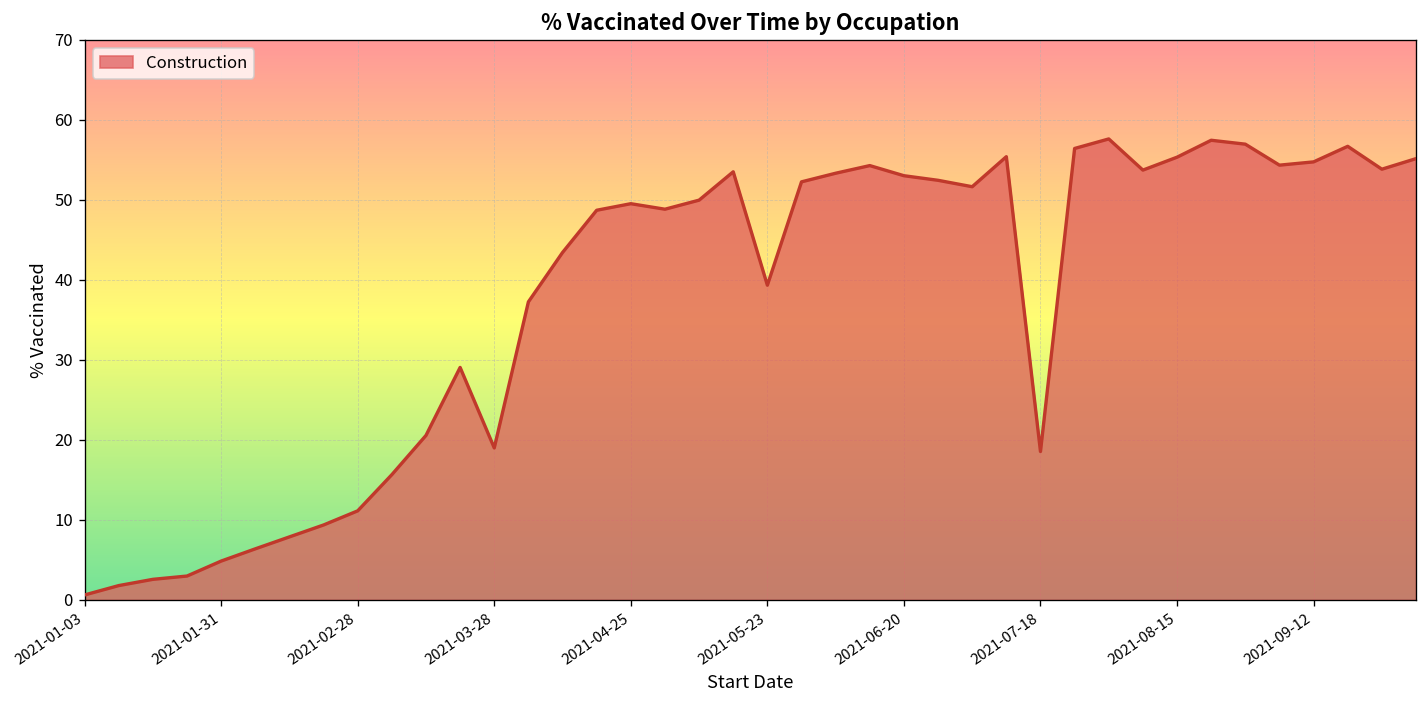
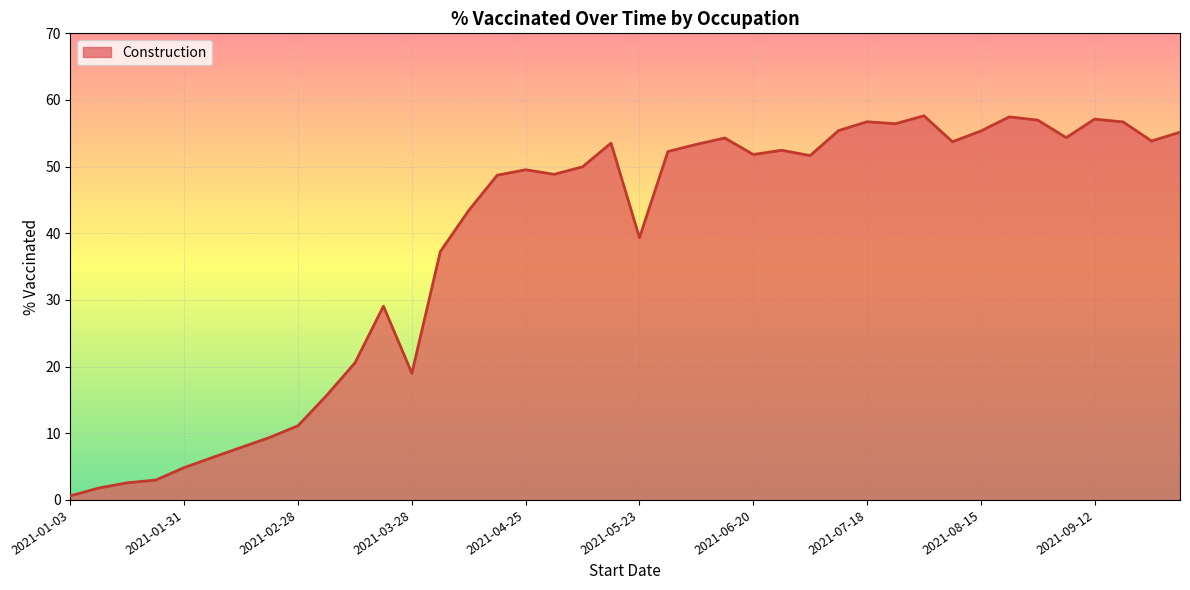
  {
    "2021-01-03": 1,
    "2021-01-31": 5,
    "2021-02-28": 11,
    "2021-03-28": 19,
    "2021-04-25": 50,
    "2021-05-23": 39,
-   "2021-06-20": 53,
-   "2021-07-18": 19,
+   "2021-06-20": 52,
+   "2021-07-18": 57,
    "2021-08-15": 55,
-   "2021-09-12": 55
+   "2021-09-12": 57
  }
